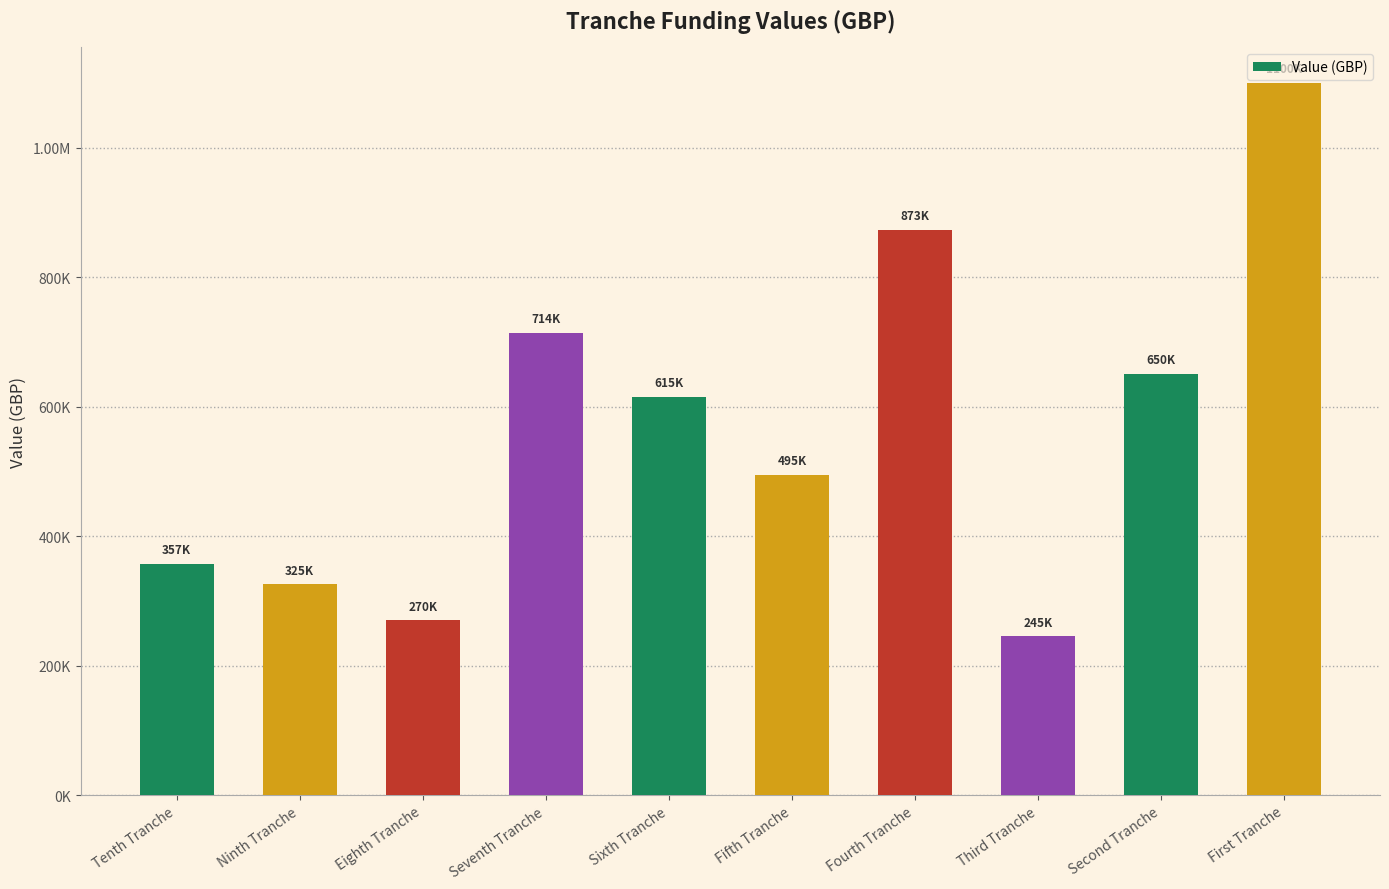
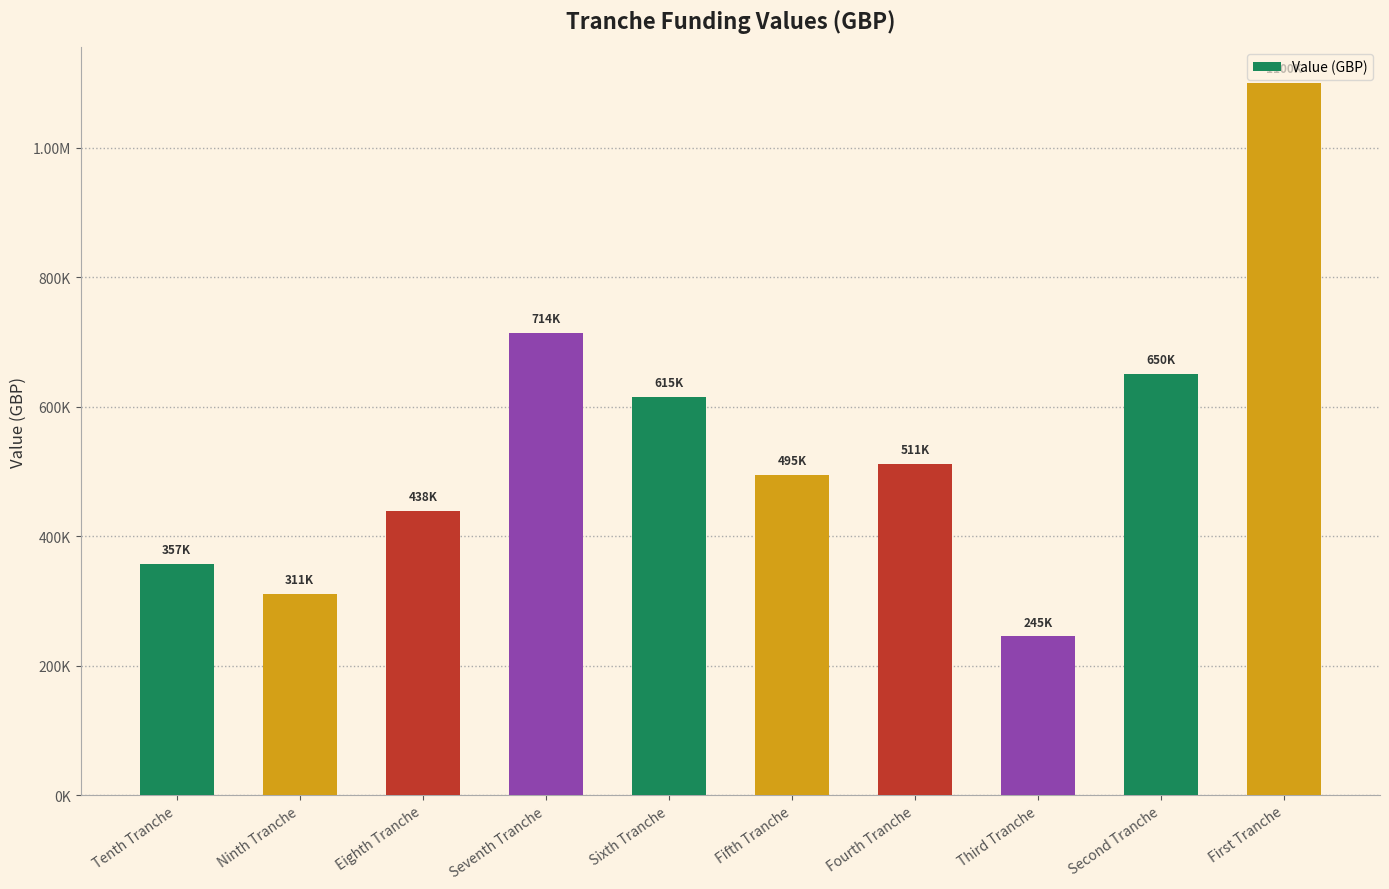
  {
    "Tenth Tranche": "357K",
-   "Ninth Tranche": "325K",
-   "Eighth Tranche": "270K",
+   "Ninth Tranche": "311K",
+   "Eighth Tranche": "438K",
    "Seventh Tranche": "714K",
    "Sixth Tranche": "615K",
    "Fifth Tranche": "495K",
-   "Fourth Tranche": "873K",
+   "Fourth Tranche": "511K",
    "Third Tranche": "245K",
    "Second Tranche": "650K"
  }
